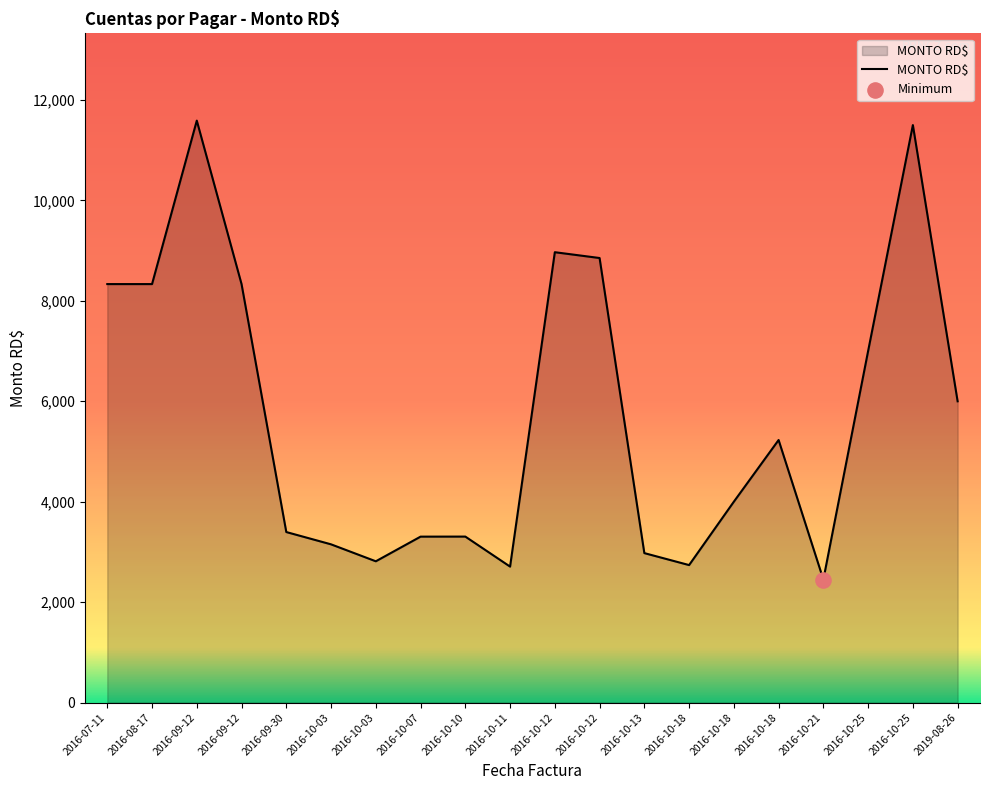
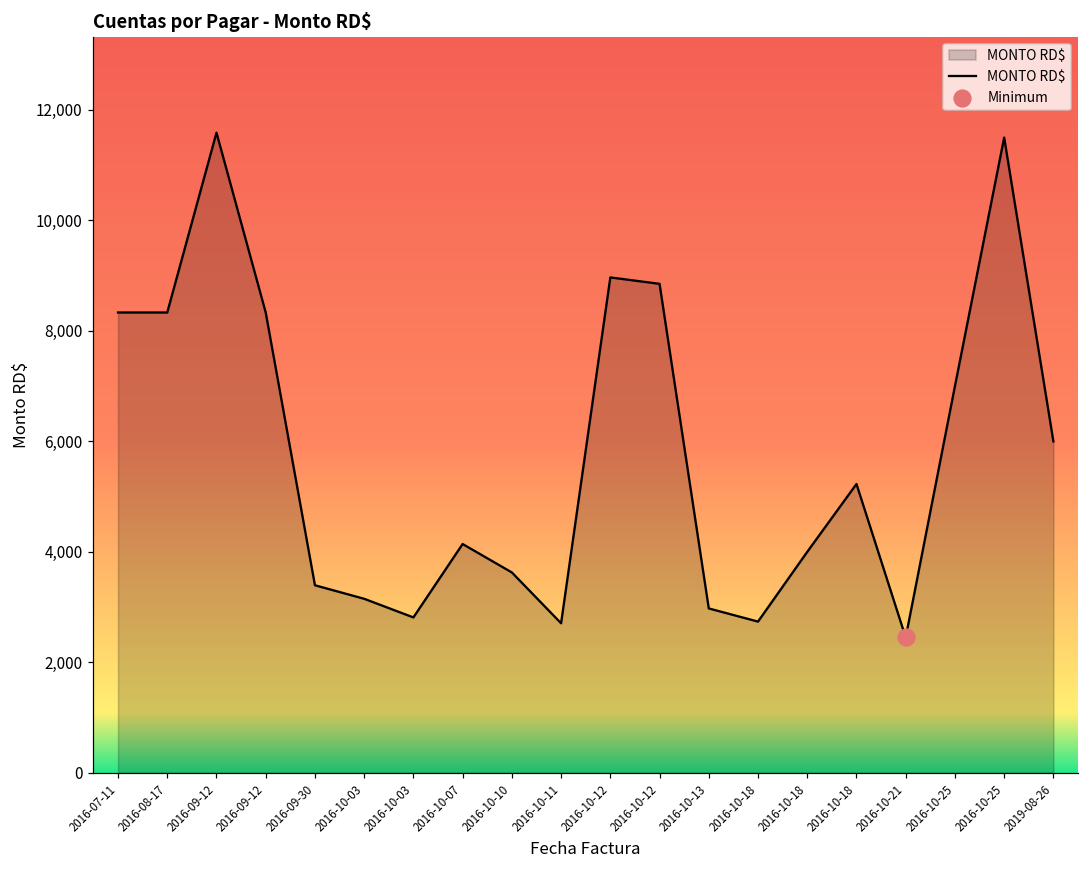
  {
    "MONTO RD$": {
      "2016-07-11": "8,300",
      "2016-08-17": "8,300",
      "2016-09-30": "3,400",
-     "2016-10-07": "3,300",
-     "2016-10-10": "3,300",
+     "2016-10-07": "4,100",
+     "2016-10-10": "3,600",
      "2016-10-11": "2,700",
      "2016-10-13": "3,000",
      "2019-08-26": "6,000"
    }
  }
